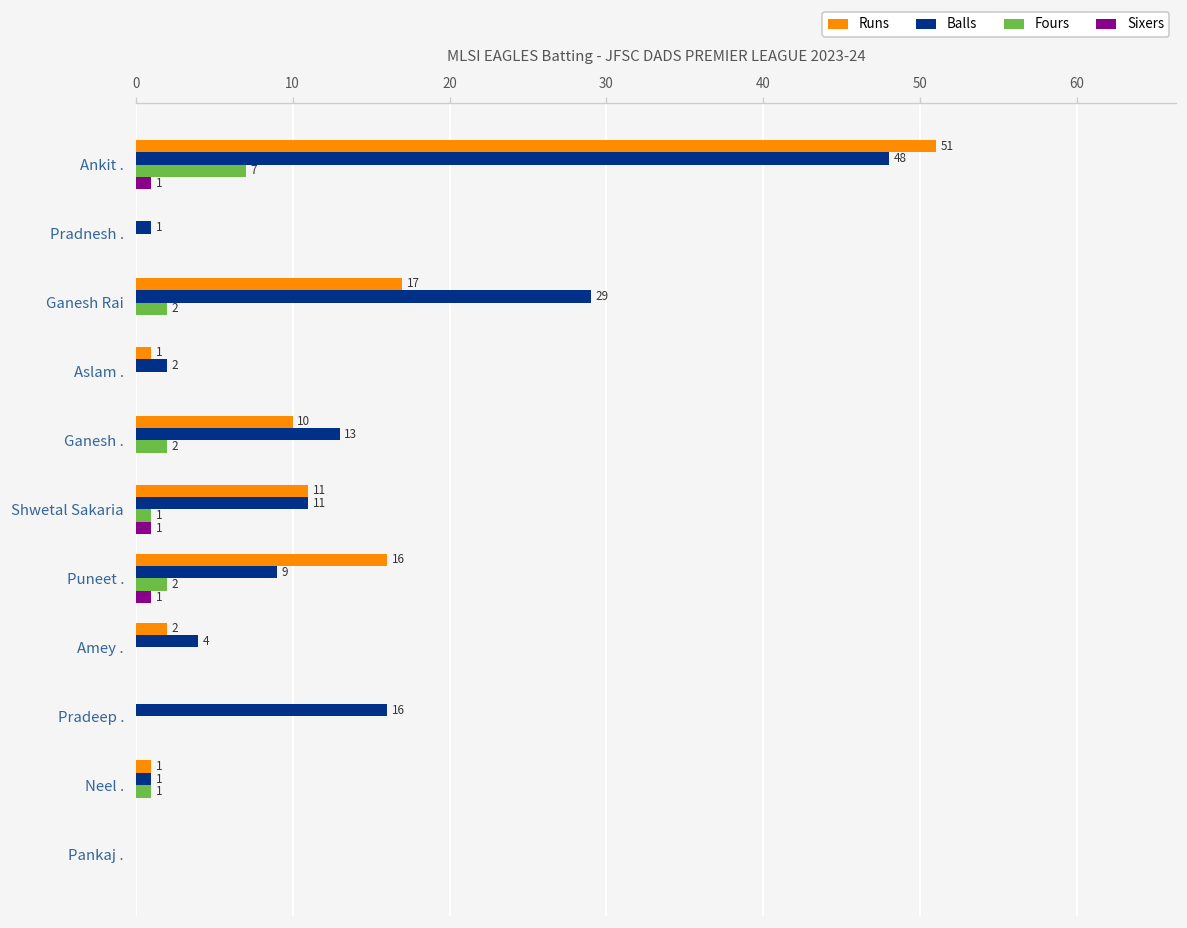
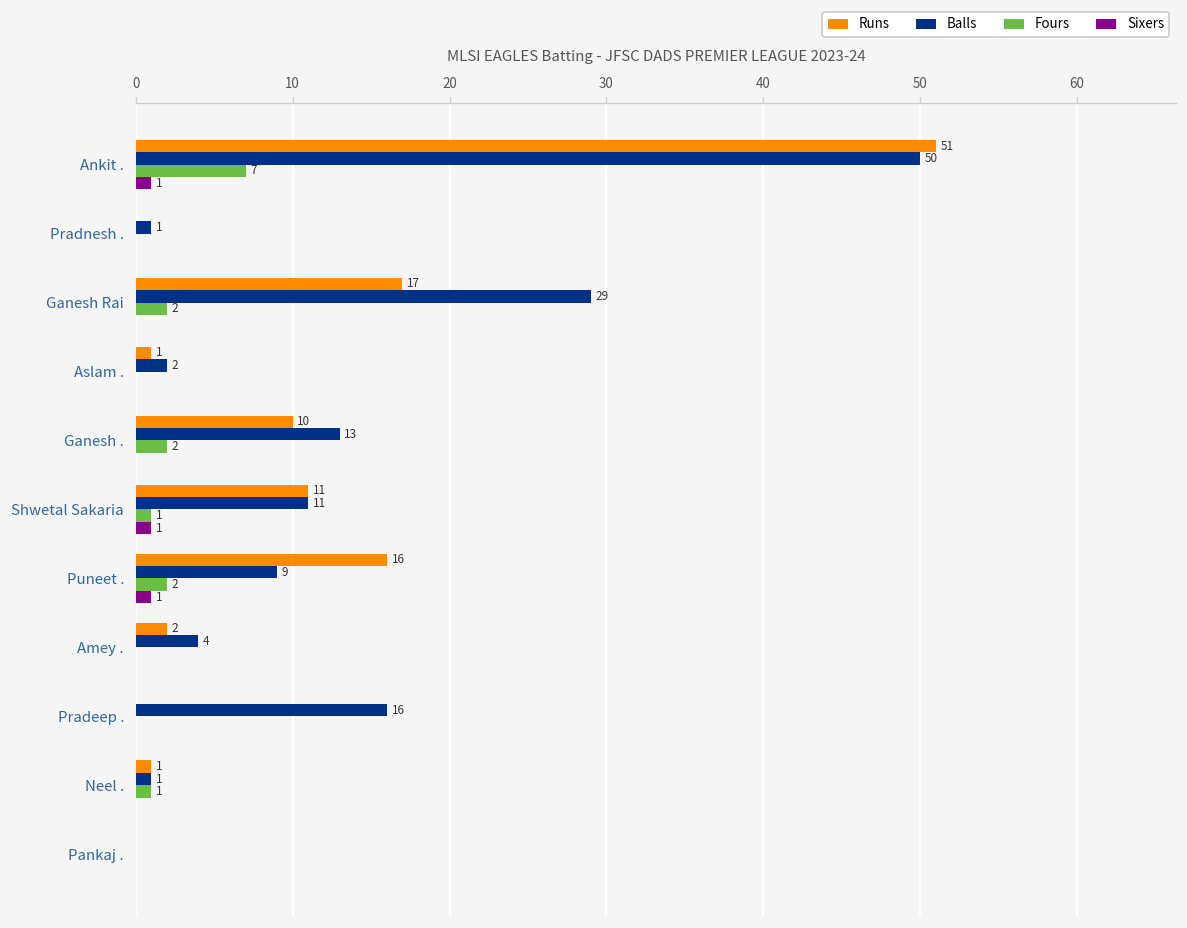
  {
    "Runs": {
      "Ankit .": 51,
      "Ganesh Rai": 17,
      "Aslam .": 1,
      "Ganesh .": 10,
      "Shwetal Sakaria": 11,
      "Puneet .": 16,
      "Amey .": 2,
      "Neel .": 1
    },
    "Balls": {
-     "Ankit .": 48,
+     "Ankit .": 50,
      "Pradnesh .": 1,
      "Ganesh Rai": 29,
      "Aslam .": 2,
      "Ganesh .": 13,
      "Shwetal Sakaria": 11,
      "Puneet .": 9,
      "Amey .": 4,
      "Pradeep .": 16,
      "Neel .": 1
    },
    "Fours": {
      "Ankit .": 7,
      "Ganesh Rai": 2,
      "Ganesh .": 2,
      "Shwetal Sakaria": 1,
      "Puneet .": 2,
      "Neel .": 1
    },
    "Sixers": {
      "Ankit .": 1,
      "Shwetal Sakaria": 1,
      "Puneet .": 1
    }
  }
